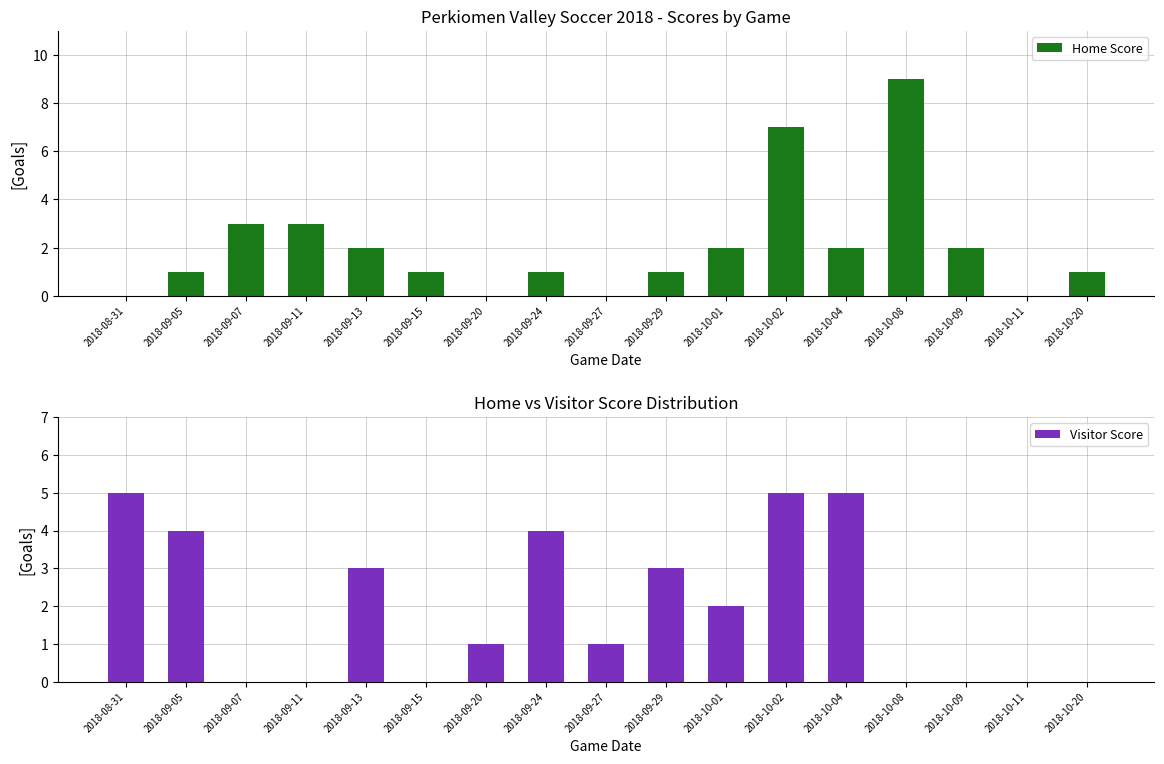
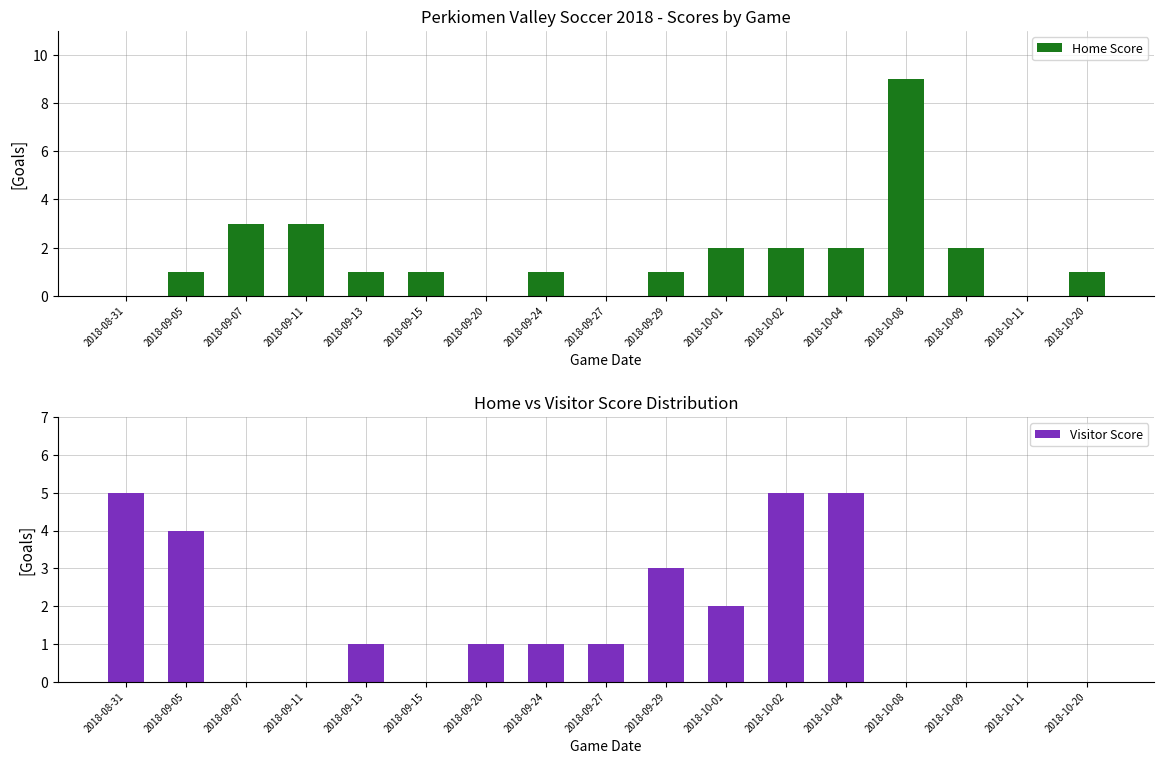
  {
    "Perkiomen Valley Soccer 2018 - Scores by Game": {
      "2018-08-31": 0,
      "2018-09-05": 1,
      "2018-09-07": 3,
      "2018-09-11": 3,
-     "2018-09-13": 2,
+     "2018-09-13": 1,
      "2018-09-15": 1,
      "2018-09-20": 0,
      "2018-09-24": 1,
      "2018-09-27": 0,
      "2018-09-29": 1,
      "2018-10-01": 2,
-     "2018-10-02": 7,
+     "2018-10-02": 2,
      "2018-10-04": 2,
      "2018-10-08": 9,
      "2018-10-09": 2,
      "2018-10-11": 0,
      "2018-10-20": 1
    },
    "Home vs Visitor Score Distribution": {
      "2018-08-31": 5,
      "2018-09-05": 4,
      "2018-09-07": 0,
      "2018-09-11": 0,
-     "2018-09-13": 3,
+     "2018-09-13": 1,
      "2018-09-15": 0,
      "2018-09-20": 1,
-     "2018-09-24": 4,
+     "2018-09-24": 1,
      "2018-09-27": 1,
      "2018-09-29": 3,
      "2018-10-01": 2,
      "2018-10-02": 5,
      "2018-10-04": 5,
      "2018-10-08": 0,
      "2018-10-09": 0,
      "2018-10-11": 0,
      "2018-10-20": 0
    }
  }
